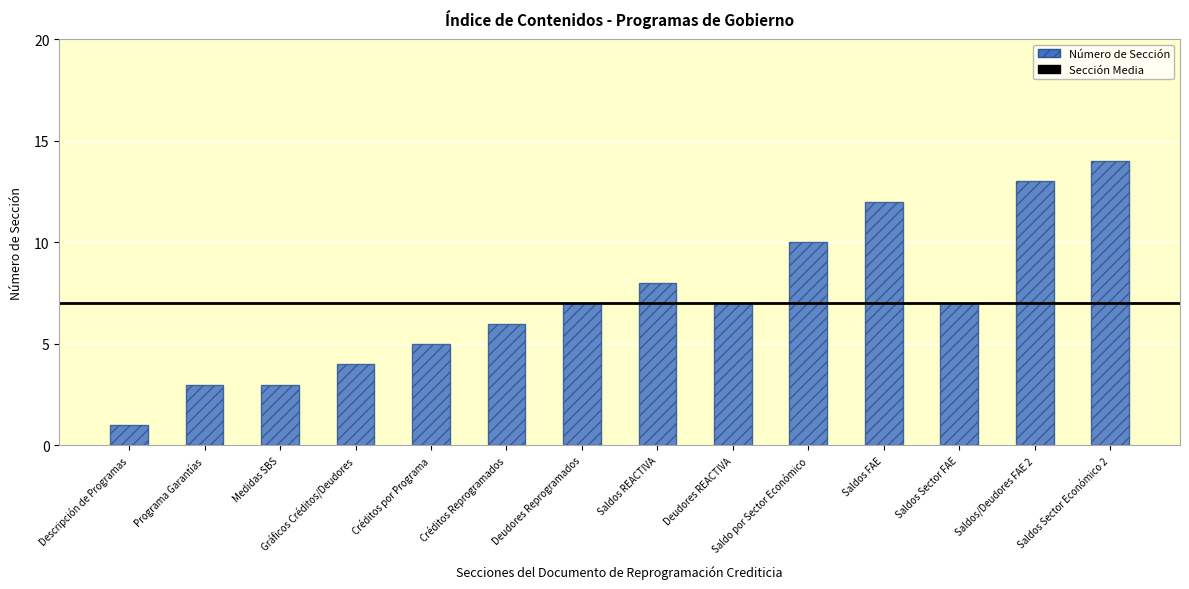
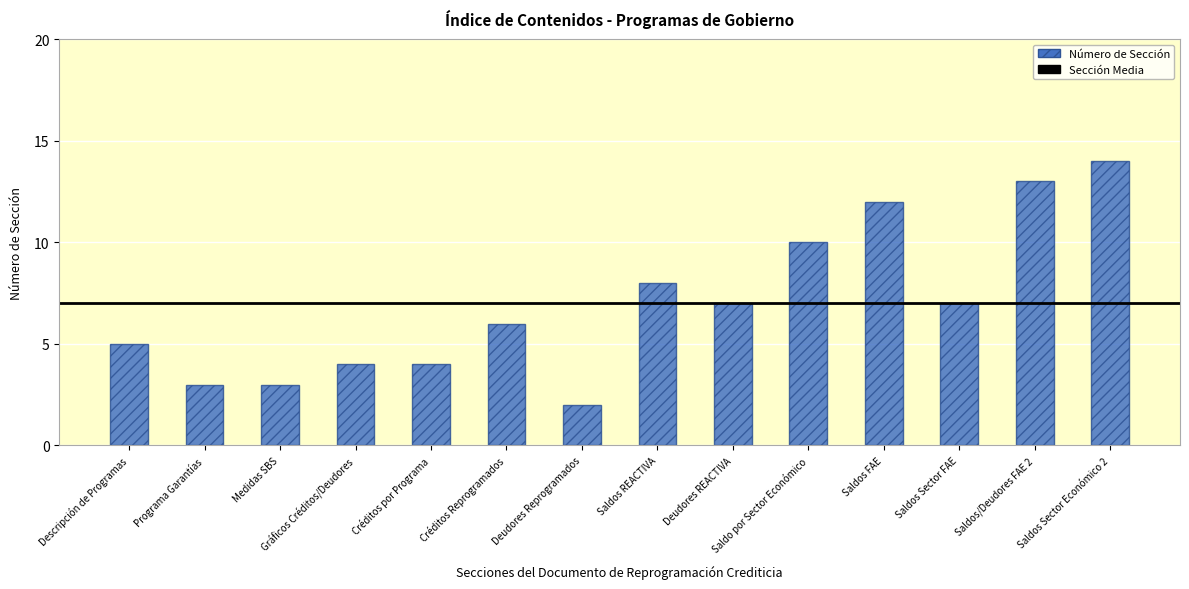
  {
-   "Descripción de Programas": 1,
+   "Descripción de Programas": 5,
    "Programa Garantías": 3,
    "Medidas SBS": 3,
    "Gráficos Créditos/Deudores": 4,
-   "Créditos por Programa": 5,
+   "Créditos por Programa": 4,
    "Créditos Reprogramados": 6,
-   "Deudores Reprogramados": 7,
+   "Deudores Reprogramados": 2,
    "Saldos REACTIVA": 8,
    "Deudores REACTIVA": 7,
    "Saldo por Sector Económico": 10,
    "Saldos FAE": 12,
    "Saldos Sector FAE": 7,
    "Saldos/Deudores FAE 2": 13,
    "Saldos Sector Económico 2": 14
  }
